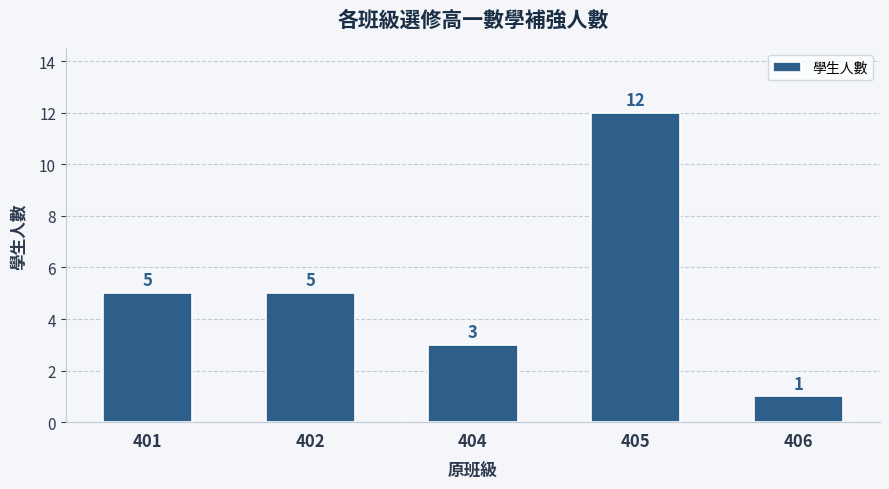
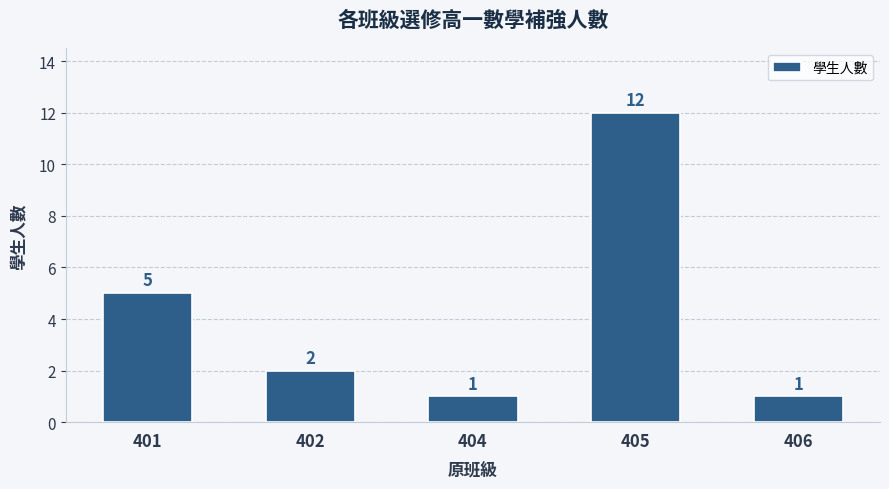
  {
    "401": 5,
-   "402": 5,
-   "404": 3,
+   "402": 2,
+   "404": 1,
    "405": 12,
    "406": 1
  }
